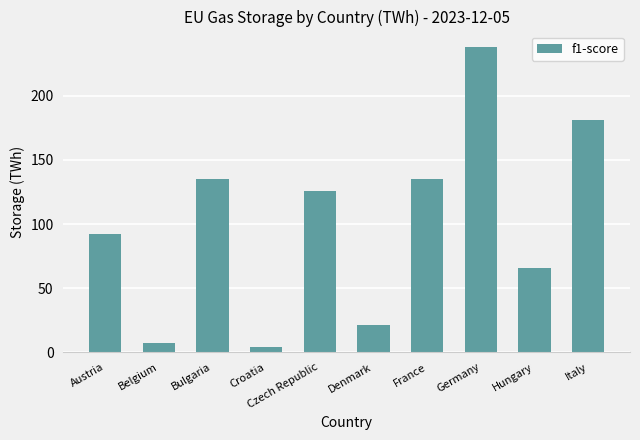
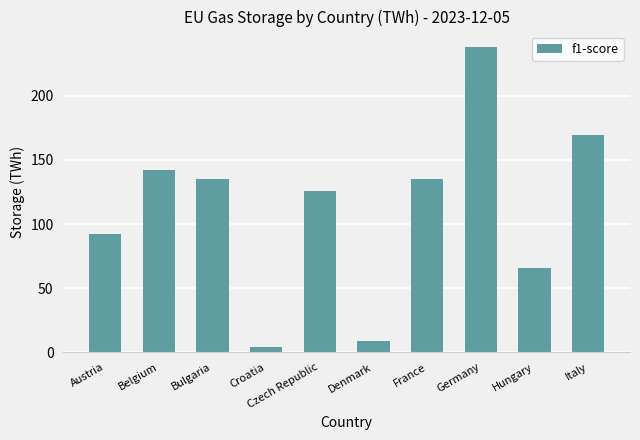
  {
    "Austria": 93,
-   "Belgium": 8,
+   "Belgium": 142,
    "Bulgaria": 135,
    "Croatia": 4,
    "Czech Republic": 125,
-   "Denmark": 21,
+   "Denmark": 9,
    "France": 135,
    "Germany": 238,
    "Hungary": 66,
-   "Italy": 181
+   "Italy": 169
  }
